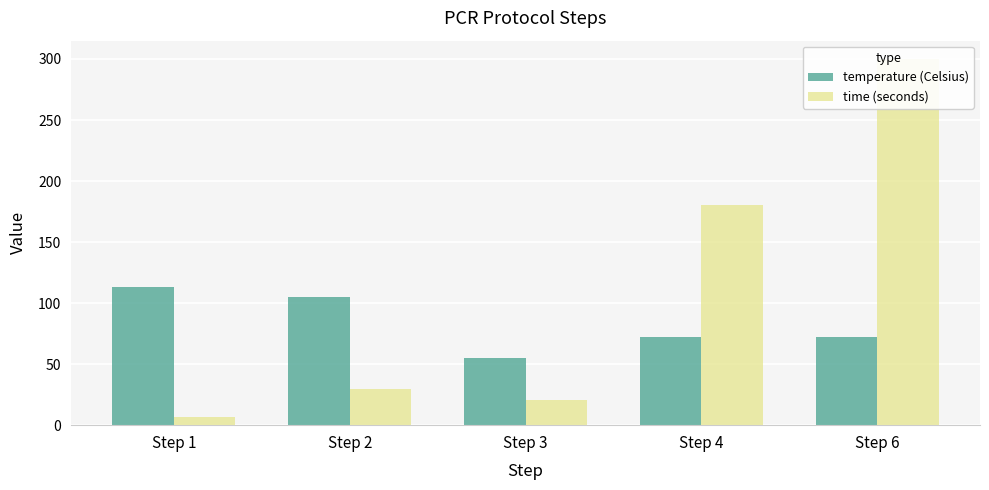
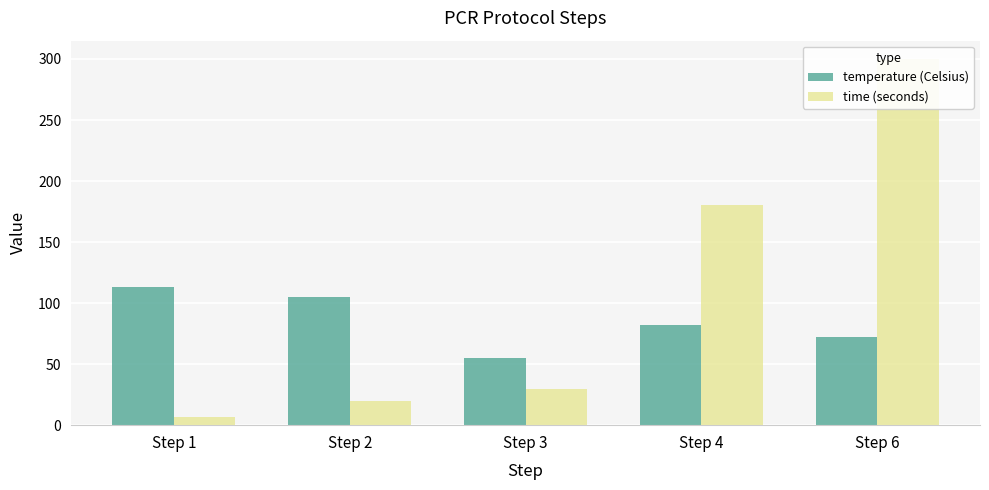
  {
    "temperature (Celsius)": {
      "Step 1": 113,
      "Step 2": 105,
      "Step 3": 55,
-     "Step 4": 72,
+     "Step 4": 82,
      "Step 6": 72
    },
    "time (seconds)": {
      "Step 1": 7,
-     "Step 2": 30,
-     "Step 3": 21,
+     "Step 2": 20,
+     "Step 3": 30,
      "Step 4": 180
    }
  }
